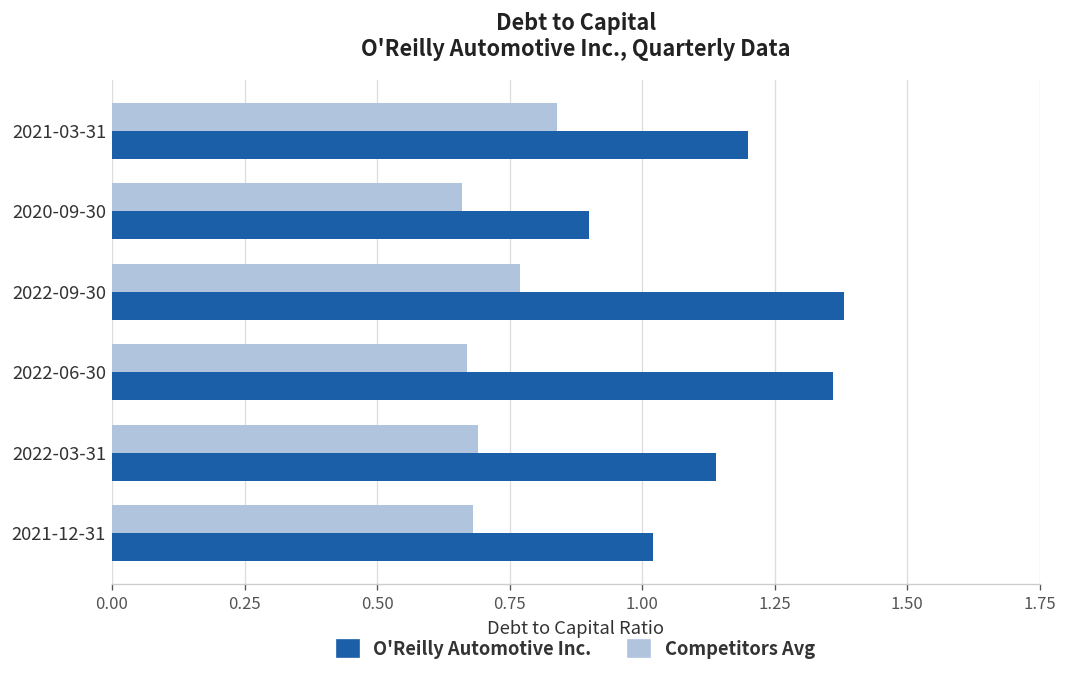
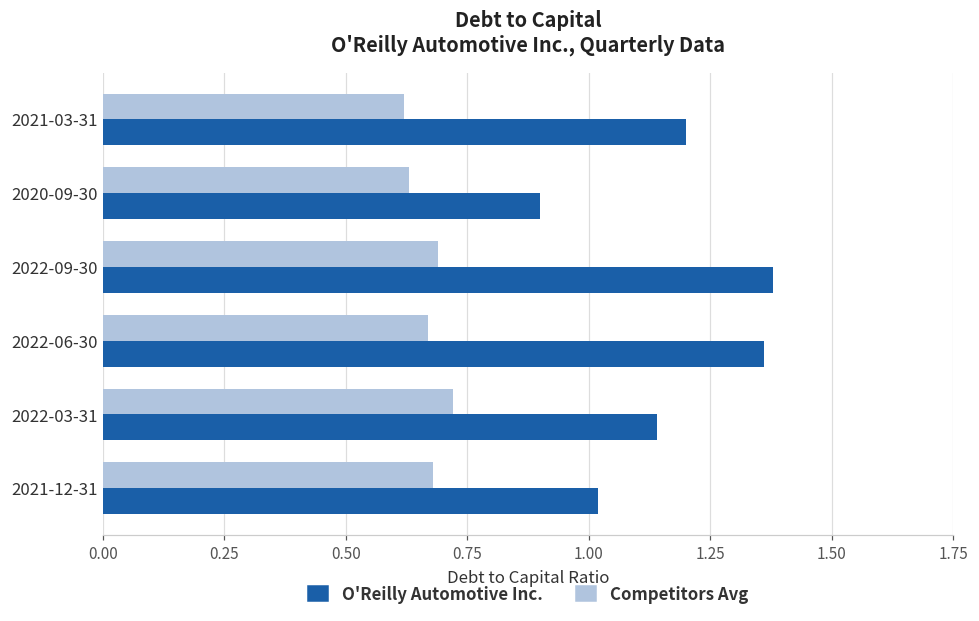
  {
    "O'Reilly Automotive Inc.": {
      "2021-03-31": 1.20,
      "2020-09-30": 0.90,
      "2022-09-30": 1.38,
      "2022-06-30": 1.36,
      "2022-03-31": 1.14,
      "2021-12-31": 1.02
    },
    "Competitors Avg": {
-     "2021-03-31": 0.84,
-     "2020-09-30": 0.66,
-     "2022-09-30": 0.77,
+     "2021-03-31": 0.62,
+     "2020-09-30": 0.63,
+     "2022-09-30": 0.69,
      "2022-06-30": 0.67,
-     "2022-03-31": 0.69,
+     "2022-03-31": 0.72,
      "2021-12-31": 0.68
    }
  }
